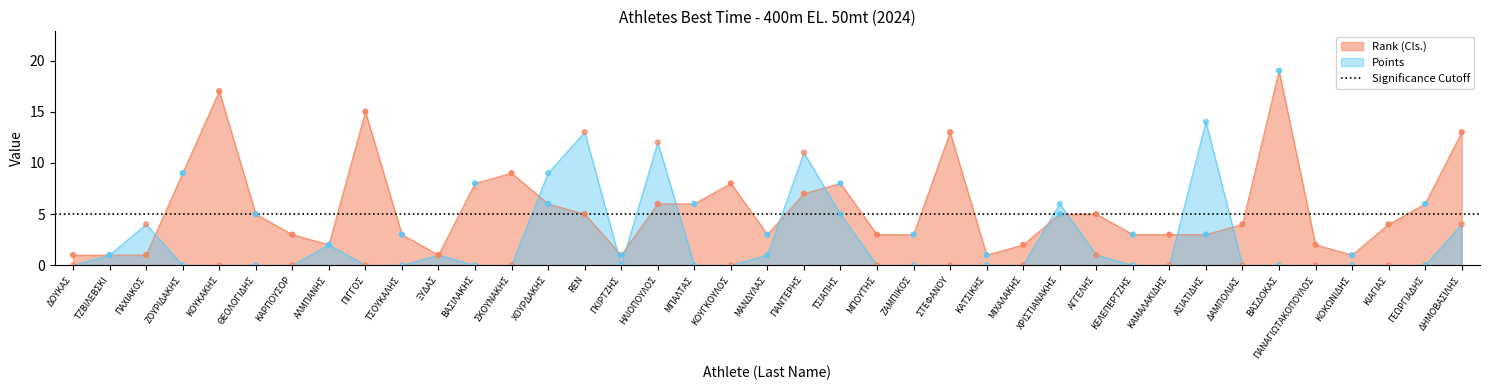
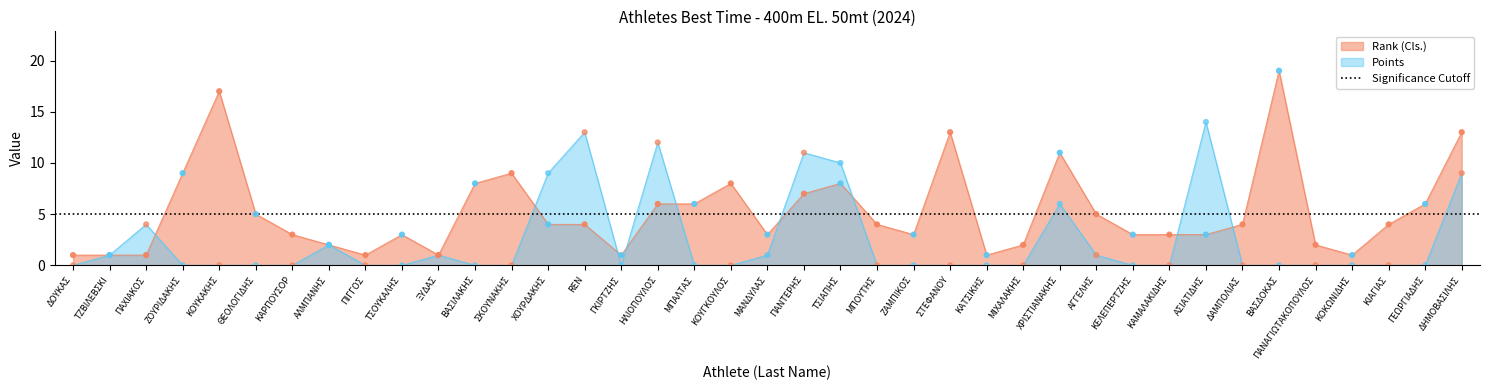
  {
    "Rank (Cls.)": {
      "ΔΟΥΚΑΣ": 1,
      "ΠΑΧΙΑΚΟΣ": 1,
      "ΖΟΥΡΙΔΑΚΗΣ": 9,
      "ΚΟΥΚΑΚΗΣ": 17,
      "ΘΕΟΛΟΓΙΔΗΣ": 5,
      "ΚΑΡΠΟΥΣΟΡ": 3,
-     "ΠΙΓΓΟΣ": 15,
+     "ΠΙΓΓΟΣ": 1,
      "ΤΣΟΥΚΑΛΗΣ": 3,
      "ΒΑΣΙΛΑΚΗΣ": 8,
      "ΣΚΟΥΝΑΚΗΣ": 9,
-     "ΧΟΥΡΔΑΚΗΣ": 6,
-     "REN": 5,
+     "ΧΟΥΡΔΑΚΗΣ": 4,
+     "REN": 4,
      "ΓΚΙΡΤΖΗΣ": 1,
      "ΗΛΙΟΠΟΥΛΟΣ": 6,
      "ΜΠΑΛΤΑΣ": 6,
      "ΚΟΥΓΚΟΥΛΟΣ": 8,
      "ΜΑΝΔΥΛΑΣ": 3,
      "ΠΑΝΤΕΡΗΣ": 7,
      "ΤΣΙΑΠΗΣ": 8,
-     "ΜΠΟΥΤΗΣ": 3,
+     "ΜΠΟΥΤΗΣ": 4,
      "ΖΑΜΠΙΚΟΣ": 3,
      "ΣΤΕΦΑΝΟΥ": 13,
      "ΚΑΤΣΙΚΗΣ": 1,
      "ΜΙΧΑΛΑΚΗΣ": 2,
-     "ΧΡΙΣΤΙΑΝΑΚΗΣ": 5,
+     "ΧΡΙΣΤΙΑΝΑΚΗΣ": 11,
      "ΑΓΓΕΛΗΣ": 5,
      "ΚΕΛΕΠΕΡΤΖΗΣ": 3,
      "ΚΑΜΑΛΑΚΙΔΗΣ": 3,
      "ΑΣΙΑΤΙΔΗΣ": 3,
      "ΔΑΜΠΟΛΙΑΣ": 4,
      "ΒΑΣΔΟΚΑΣ": 19,
      "ΠΑΝΑΓΙΩΤΑΚΟΠΟΥΛΟΣ": 2,
      "ΚΟΚΩΝΙΔΗΣ": 1,
      "ΚΙΑΓΙΑΣ": 4,
      "ΓΕΩΡΓΙΑΔΗΣ": 6,
      "ΔΗΜΟΒΑΣΙΛΗΣ": 13
    },
    "Points": {
      "ΔΟΥΚΑΣ": 0,
      "ΠΑΧΙΑΚΟΣ": 4,
      "ΖΟΥΡΙΔΑΚΗΣ": 0,
      "ΚΟΥΚΑΚΗΣ": 0,
      "ΘΕΟΛΟΓΙΔΗΣ": 0,
      "ΚΑΡΠΟΥΣΟΡ": 0,
      "ΠΙΓΓΟΣ": 0,
      "ΤΣΟΥΚΑΛΗΣ": 0,
      "ΒΑΣΙΛΑΚΗΣ": 0,
      "ΣΚΟΥΝΑΚΗΣ": 0,
      "ΧΟΥΡΔΑΚΗΣ": 9,
      "REN": 13,
      "ΓΚΙΡΤΖΗΣ": 0,
      "ΗΛΙΟΠΟΥΛΟΣ": 12,
      "ΜΠΑΛΤΑΣ": 0,
      "ΚΟΥΓΚΟΥΛΟΣ": 0,
      "ΜΑΝΔΥΛΑΣ": 1,
      "ΠΑΝΤΕΡΗΣ": 11,
-     "ΤΣΙΑΠΗΣ": 5,
+     "ΤΣΙΑΠΗΣ": 10,
      "ΜΠΟΥΤΗΣ": 0,
      "ΖΑΜΠΙΚΟΣ": 0,
      "ΣΤΕΦΑΝΟΥ": 0,
      "ΚΑΤΣΙΚΗΣ": 0,
      "ΜΙΧΑΛΑΚΗΣ": 0,
      "ΧΡΙΣΤΙΑΝΑΚΗΣ": 6,
      "ΑΓΓΕΛΗΣ": 1,
      "ΚΕΛΕΠΕΡΤΖΗΣ": 0,
      "ΚΑΜΑΛΑΚΙΔΗΣ": 0,
      "ΑΣΙΑΤΙΔΗΣ": 14,
      "ΔΑΜΠΟΛΙΑΣ": 0,
      "ΒΑΣΔΟΚΑΣ": 0,
      "ΠΑΝΑΓΙΩΤΑΚΟΠΟΥΛΟΣ": 0,
      "ΚΟΚΩΝΙΔΗΣ": 0,
      "ΚΙΑΓΙΑΣ": 0,
      "ΓΕΩΡΓΙΑΔΗΣ": 0,
-     "ΔΗΜΟΒΑΣΙΛΗΣ": 4
+     "ΔΗΜΟΒΑΣΙΛΗΣ": 9
    }
  }
